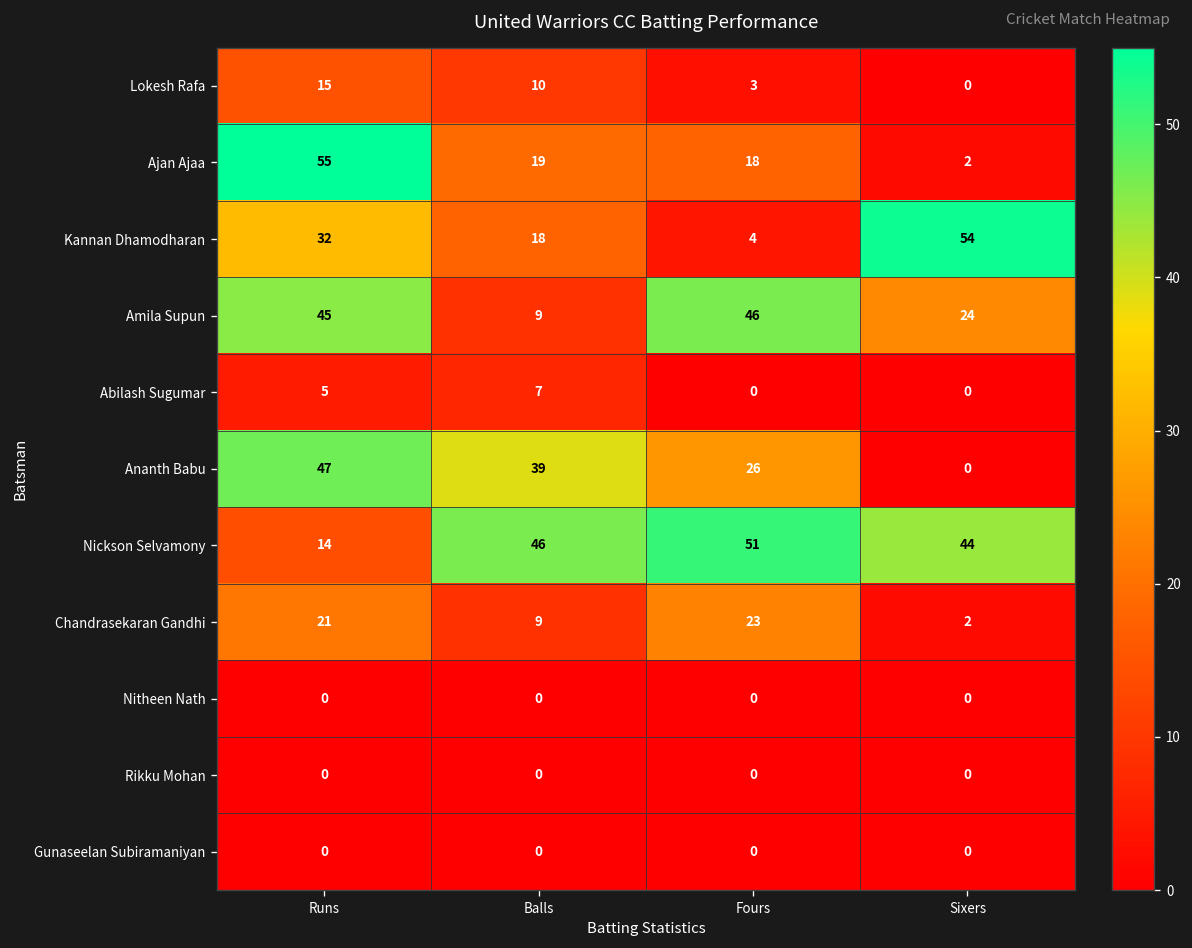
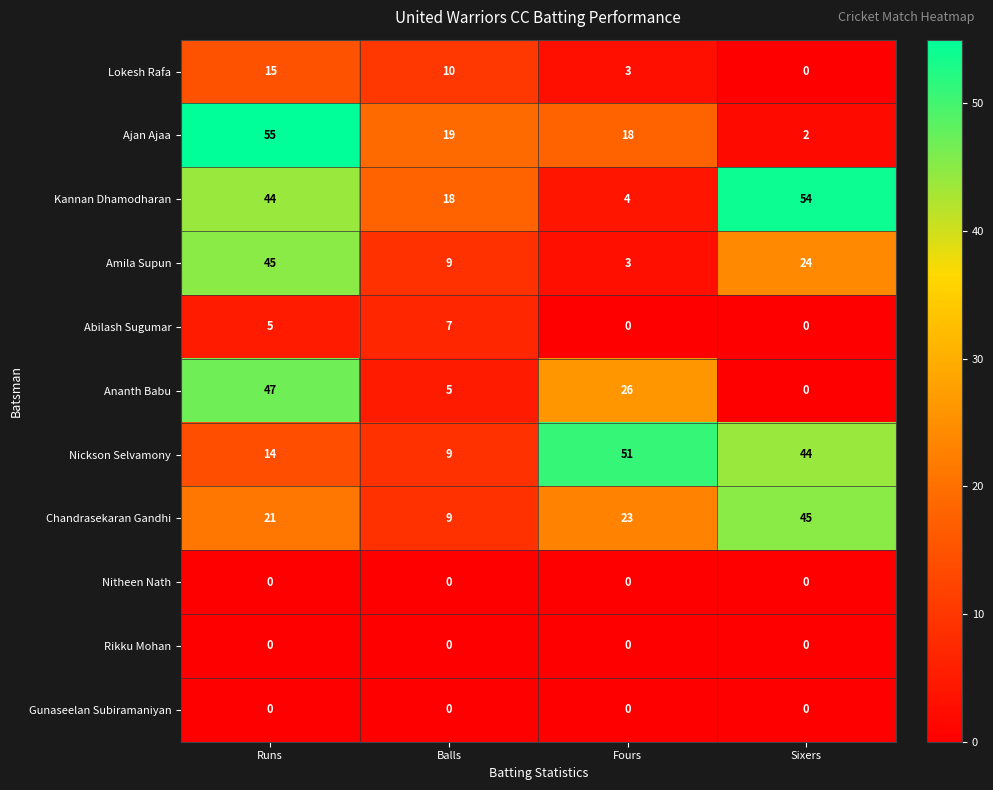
  {
    "Lokesh Rafa": {
      "Runs": 15,
      "Balls": 10,
      "Fours": 3,
      "Sixers": 0
    },
    "Ajan Ajaa": {
      "Runs": 55,
      "Balls": 19,
      "Fours": 18,
      "Sixers": 2
    },
    "Kannan Dhamodharan": {
-     "Runs": 32,
+     "Runs": 44,
      "Balls": 18,
      "Fours": 4,
      "Sixers": 54
    },
    "Amila Supun": {
      "Runs": 45,
      "Balls": 9,
-     "Fours": 46,
+     "Fours": 3,
      "Sixers": 24
    },
    "Abilash Sugumar": {
      "Runs": 5,
      "Balls": 7,
      "Fours": 0,
      "Sixers": 0
    },
    "Ananth Babu": {
      "Runs": 47,
-     "Balls": 39,
+     "Balls": 5,
      "Fours": 26,
      "Sixers": 0
    },
    "Nickson Selvamony": {
      "Runs": 14,
-     "Balls": 46,
+     "Balls": 9,
      "Fours": 51,
      "Sixers": 44
    },
    "Chandrasekaran Gandhi": {
      "Runs": 21,
      "Balls": 9,
      "Fours": 23,
-     "Sixers": 2
+     "Sixers": 45
    },
    "Nitheen Nath": {
      "Runs": 0,
      "Balls": 0,
      "Fours": 0,
      "Sixers": 0
    },
    "Rikku Mohan": {
      "Runs": 0,
      "Balls": 0,
      "Fours": 0,
      "Sixers": 0
    },
    "Gunaseelan Subiramaniyan": {
      "Runs": 0,
      "Balls": 0,
      "Fours": 0,
      "Sixers": 0
    }
  }
